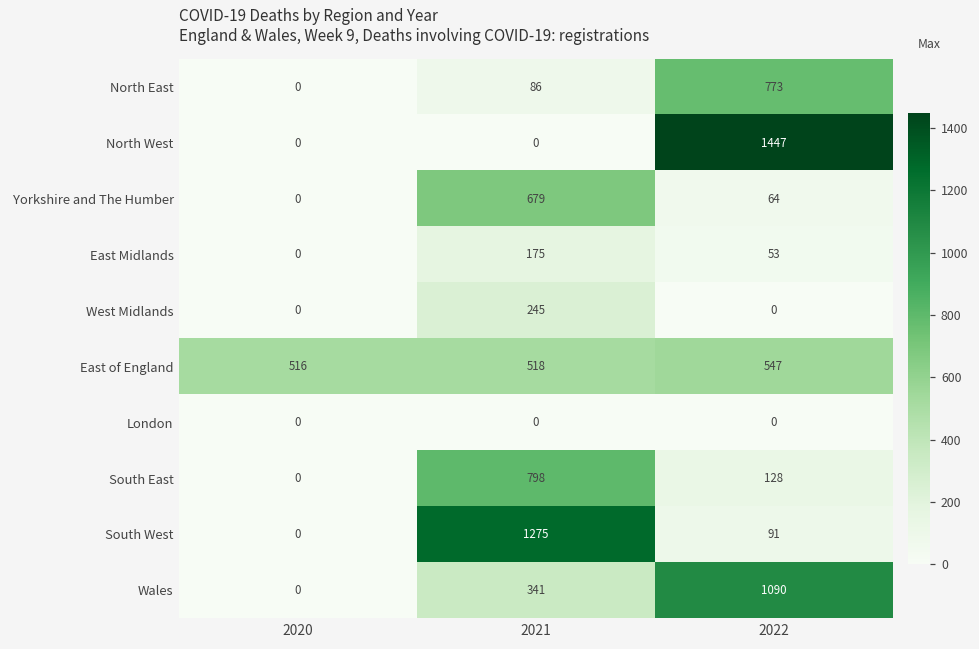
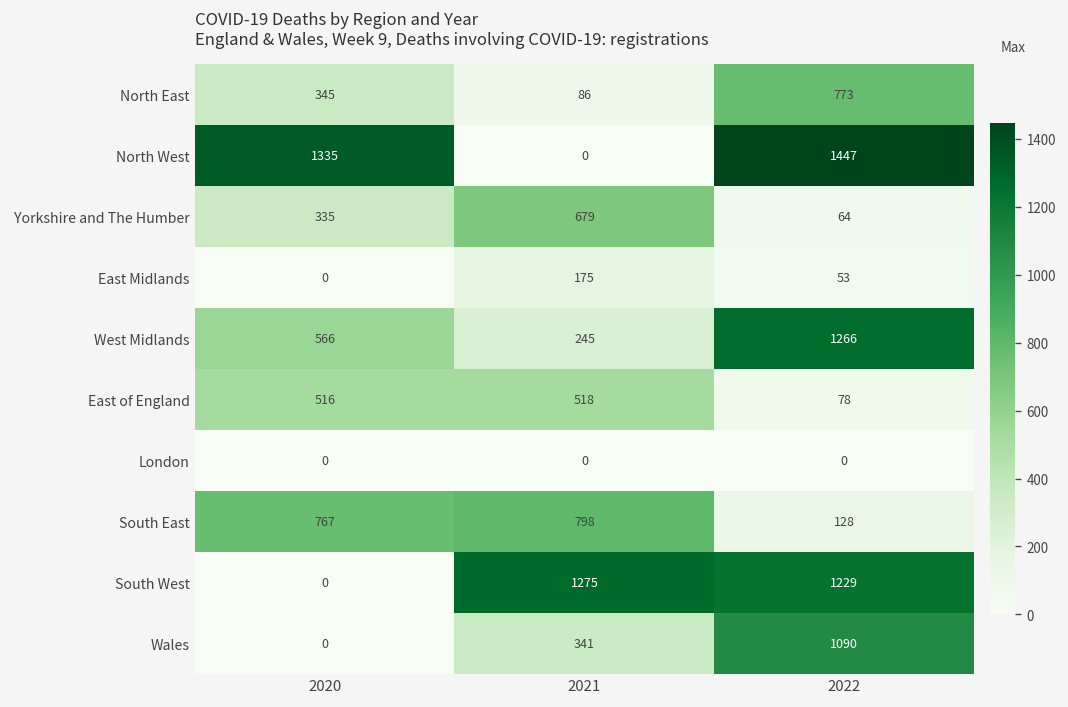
  {
    "North East": {
-     "2020": 0,
+     "2020": 345,
      "2021": 86,
      "2022": 773
    },
    "North West": {
-     "2020": 0,
+     "2020": 1335,
      "2021": 0,
      "2022": 1447
    },
    "Yorkshire and The Humber": {
-     "2020": 0,
+     "2020": 335,
      "2021": 679,
      "2022": 64
    },
    "East Midlands": {
      "2020": 0,
      "2021": 175,
      "2022": 53
    },
    "West Midlands": {
-     "2020": 0,
+     "2020": 566,
      "2021": 245,
-     "2022": 0
+     "2022": 1266
    },
    "East of England": {
      "2020": 516,
      "2021": 518,
-     "2022": 547
+     "2022": 78
    },
    "London": {
      "2020": 0,
      "2021": 0,
      "2022": 0
    },
    "South East": {
-     "2020": 0,
+     "2020": 767,
      "2021": 798,
      "2022": 128
    },
    "South West": {
      "2020": 0,
      "2021": 1275,
-     "2022": 91
+     "2022": 1229
    },
    "Wales": {
      "2020": 0,
      "2021": 341,
      "2022": 1090
    }
  }
